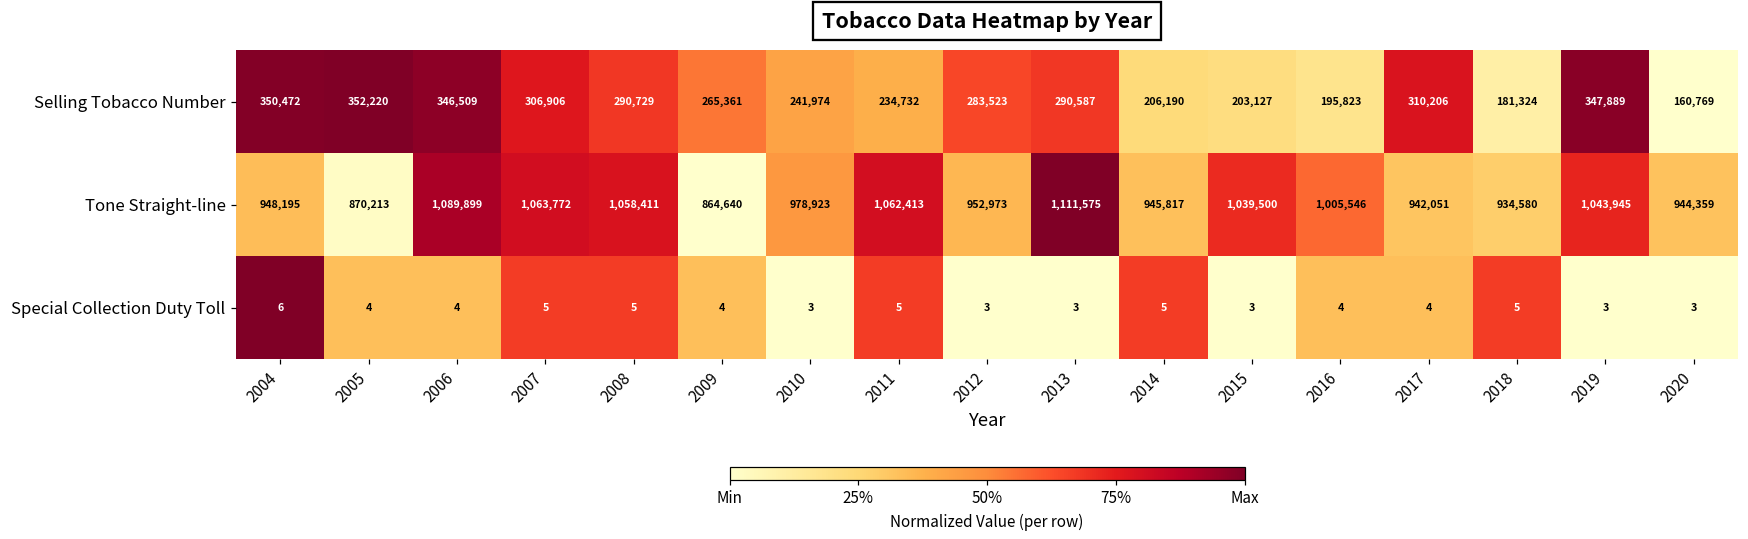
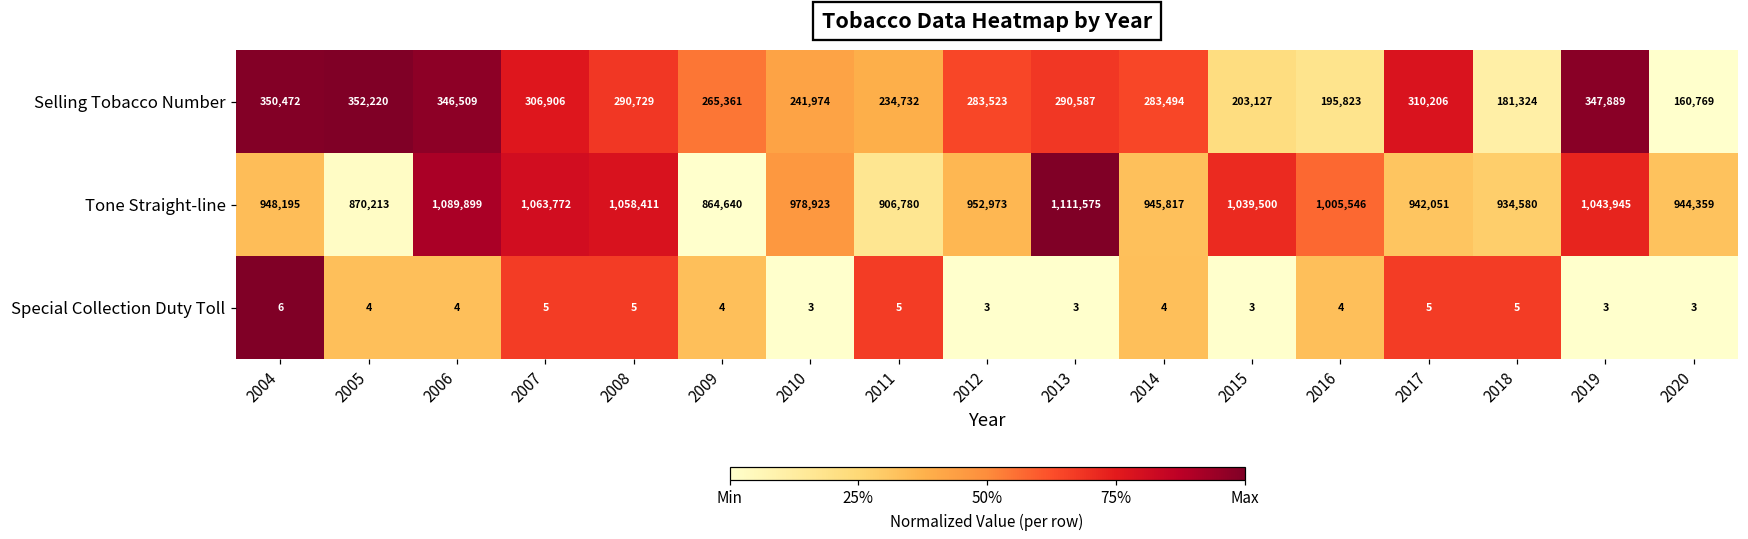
  {
    "Selling Tobacco Number": {
      "2004": "350,472",
      "2005": "352,220",
      "2006": "346,509",
      "2007": "306,906",
      "2008": "290,729",
      "2009": "265,361",
      "2010": "241,974",
      "2011": "234,732",
      "2012": "283,523",
      "2013": "290,587",
-     "2014": "206,190",
+     "2014": "283,494",
      "2015": "203,127",
      "2016": "195,823",
      "2017": "310,206",
      "2018": "181,324",
      "2019": "347,889",
      "2020": "160,769"
    },
    "Tone Straight-line": {
      "2004": "948,195",
      "2005": "870,213",
      "2006": "1,089,899",
      "2007": "1,063,772",
      "2008": "1,058,411",
      "2009": "864,640",
      "2010": "978,923",
-     "2011": "1,062,413",
+     "2011": "906,780",
      "2012": "952,973",
      "2013": "1,111,575",
      "2014": "945,817",
      "2015": "1,039,500",
      "2016": "1,005,546",
      "2017": "942,051",
      "2018": "934,580",
      "2019": "1,043,945",
      "2020": "944,359"
    },
    "Special Collection Duty Toll": {
      "2004": "6",
      "2005": "4",
      "2006": "4",
      "2007": "5",
      "2008": "5",
      "2009": "4",
      "2010": "3",
      "2011": "5",
      "2012": "3",
      "2013": "3",
-     "2014": "5",
+     "2014": "4",
      "2015": "3",
      "2016": "4",
-     "2017": "4",
+     "2017": "5",
      "2018": "5",
      "2019": "3",
      "2020": "3"
    }
  }
